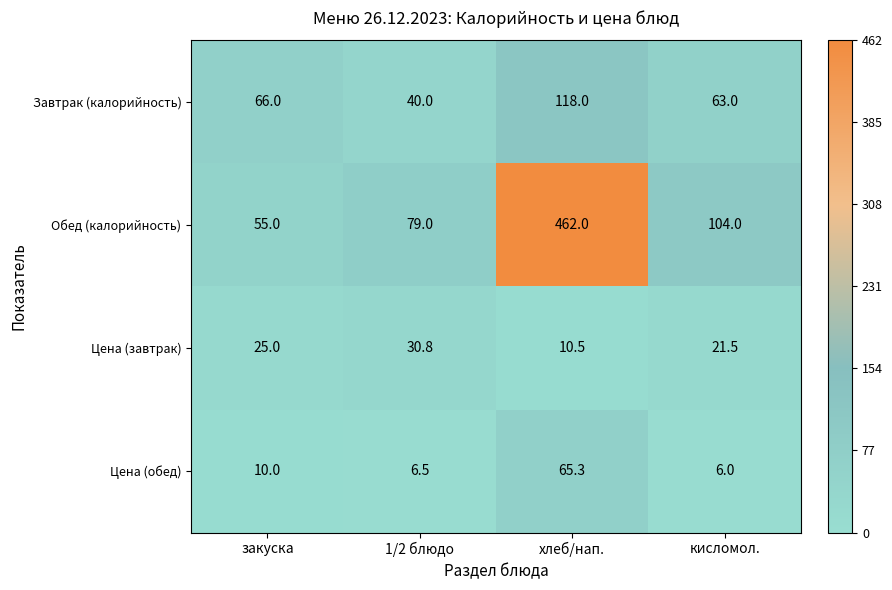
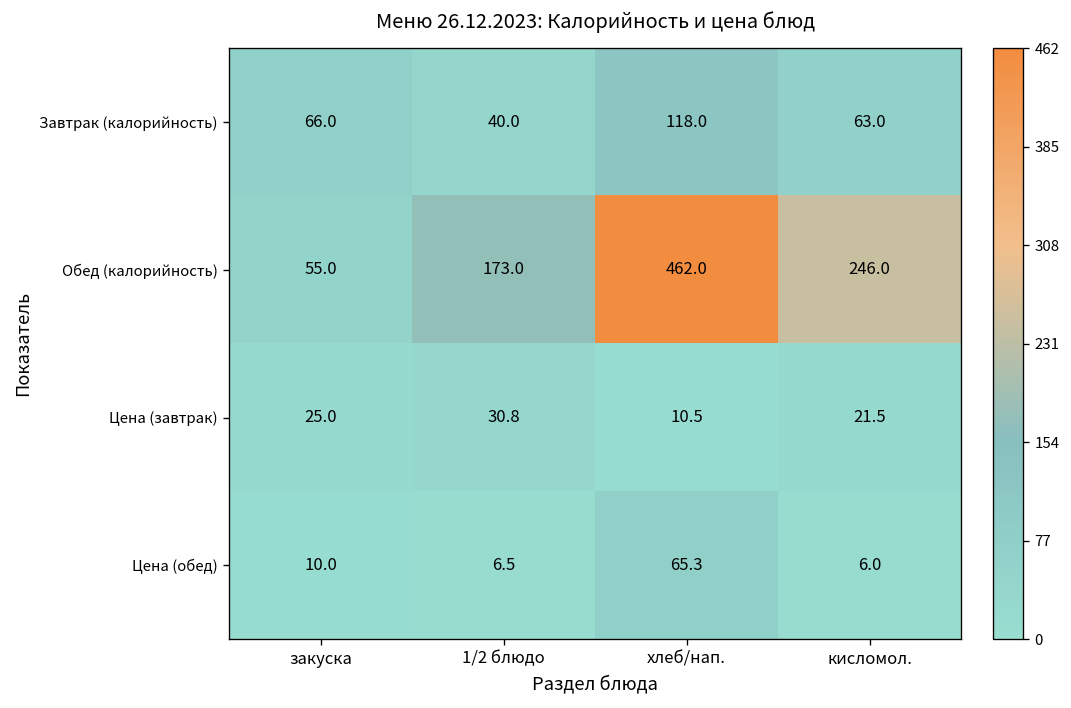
  {
    "Завтрак (калорийность)": {
      "закуска": 66.0,
      "1/2 блюдо": 40.0,
      "хлеб/нап.": 118.0,
      "кисломол.": 63.0
    },
    "Обед (калорийность)": {
      "закуска": 55.0,
-     "1/2 блюдо": 79.0,
+     "1/2 блюдо": 173.0,
      "хлеб/нап.": 462.0,
-     "кисломол.": 104.0
+     "кисломол.": 246.0
    },
    "Цена (завтрак)": {
      "закуска": 25.0,
      "1/2 блюдо": 30.8,
      "хлеб/нап.": 10.5,
      "кисломол.": 21.5
    },
    "Цена (обед)": {
      "закуска": 10.0,
      "1/2 блюдо": 6.5,
      "хлеб/нап.": 65.3,
      "кисломол.": 6.0
    }
  }
